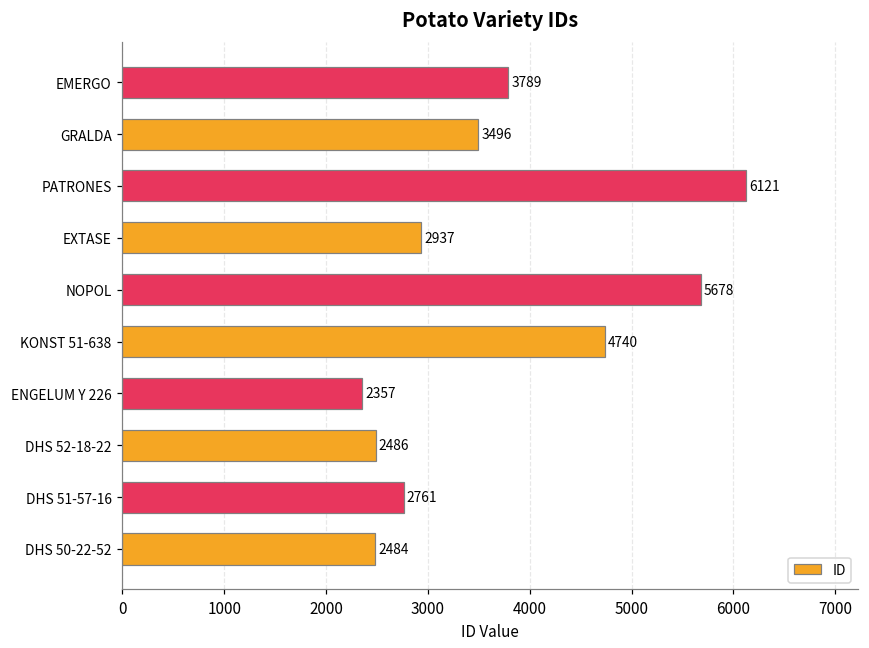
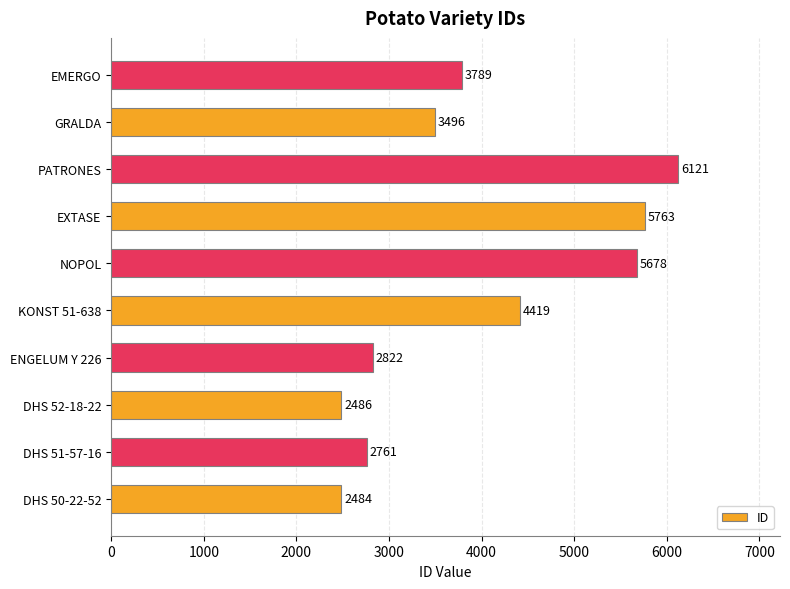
  {
    "EMERGO": 3789,
    "GRALDA": 3496,
    "PATRONES": 6121,
-   "EXTASE": 2937,
+   "EXTASE": 5763,
    "NOPOL": 5678,
-   "KONST 51-638": 4740,
-   "ENGELUM Y 226": 2357,
+   "KONST 51-638": 4419,
+   "ENGELUM Y 226": 2822,
    "DHS 52-18-22": 2486,
    "DHS 51-57-16": 2761,
    "DHS 50-22-52": 2484
  }
